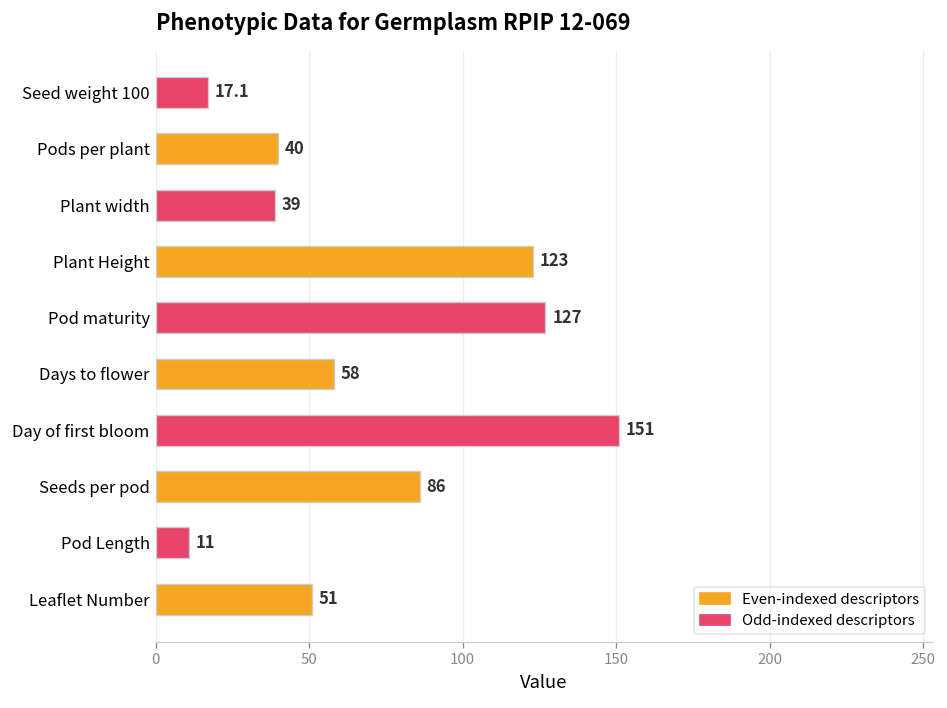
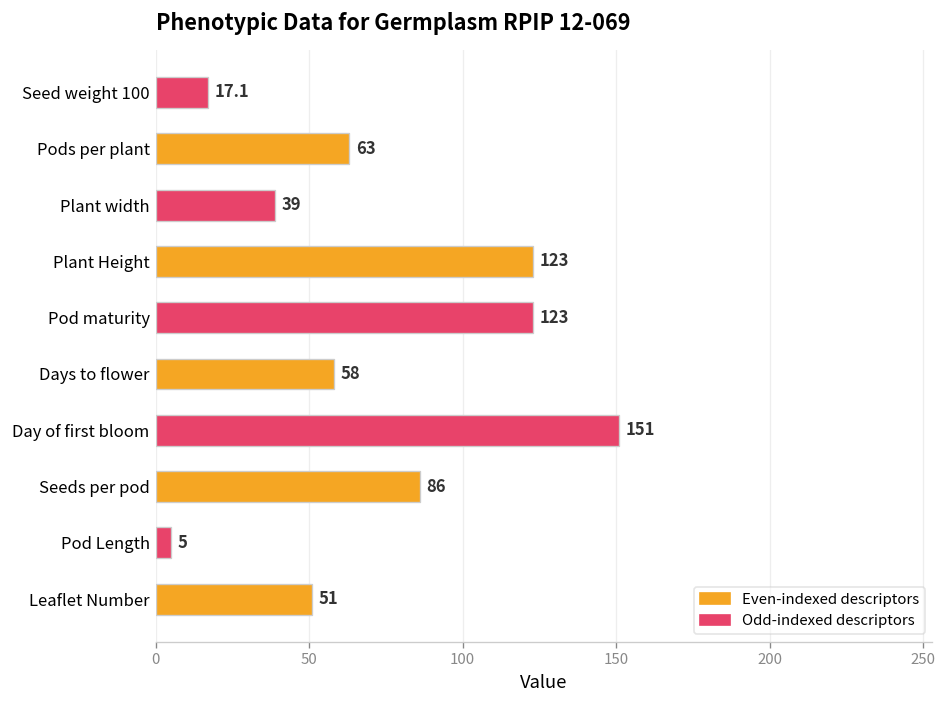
  {
    "Seed weight 100": 17.1,
-   "Pods per plant": 40,
+   "Pods per plant": 63,
    "Plant width": 39,
    "Plant Height": 123,
-   "Pod maturity": 127,
+   "Pod maturity": 123,
    "Days to flower": 58,
    "Day of first bloom": 151,
    "Seeds per pod": 86,
-   "Pod Length": 11,
+   "Pod Length": 5,
    "Leaflet Number": 51
  }
